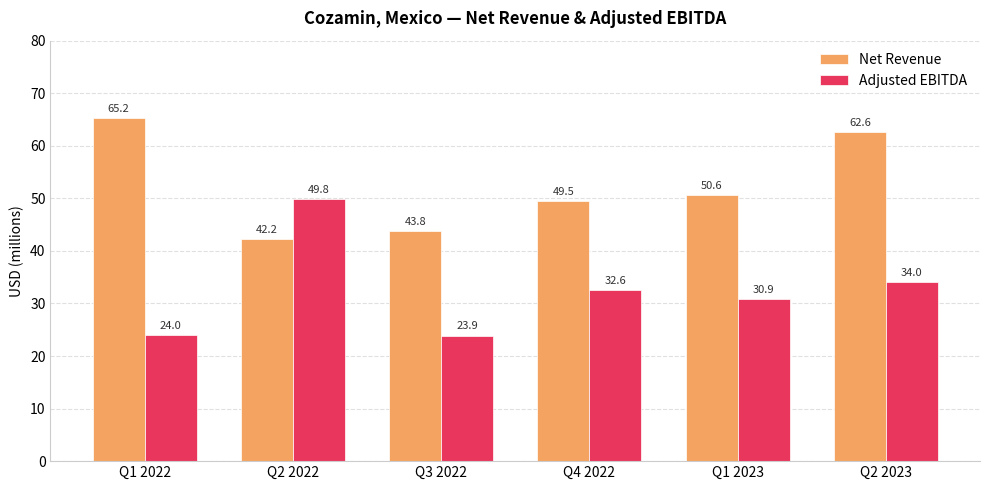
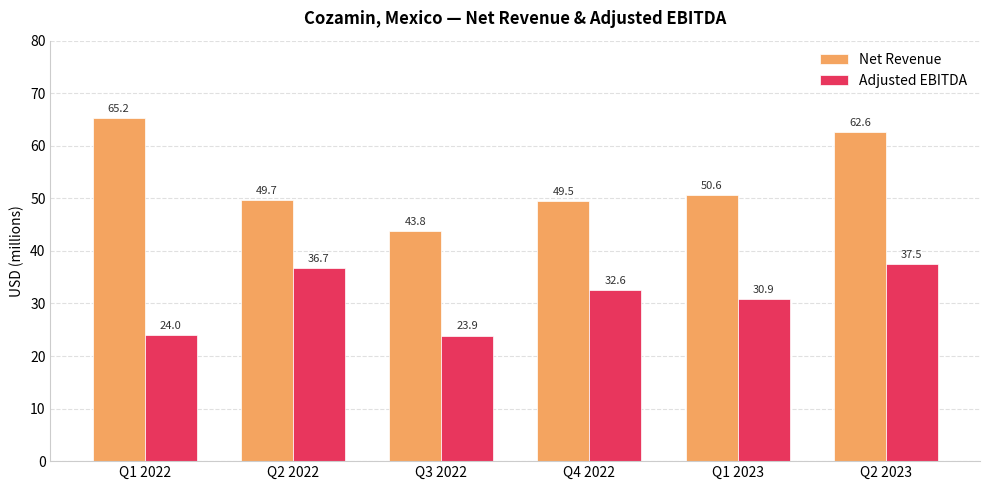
  {
    "Net Revenue": {
      "Q1 2022": 65.2,
-     "Q2 2022": 42.2,
+     "Q2 2022": 49.7,
      "Q3 2022": 43.8,
      "Q4 2022": 49.5,
      "Q1 2023": 50.6,
      "Q2 2023": 62.6
    },
    "Adjusted EBITDA": {
      "Q1 2022": 24.0,
-     "Q2 2022": 49.8,
+     "Q2 2022": 36.7,
      "Q3 2022": 23.9,
      "Q4 2022": 32.6,
      "Q1 2023": 30.9,
-     "Q2 2023": 34.0
+     "Q2 2023": 37.5
    }
  }
